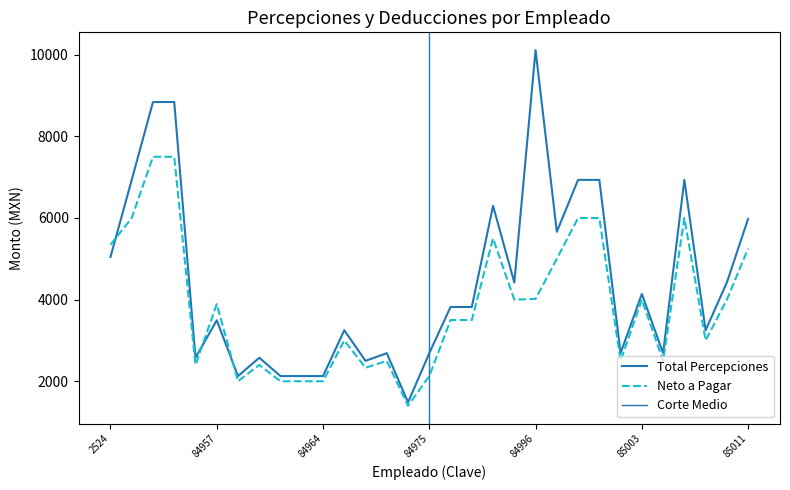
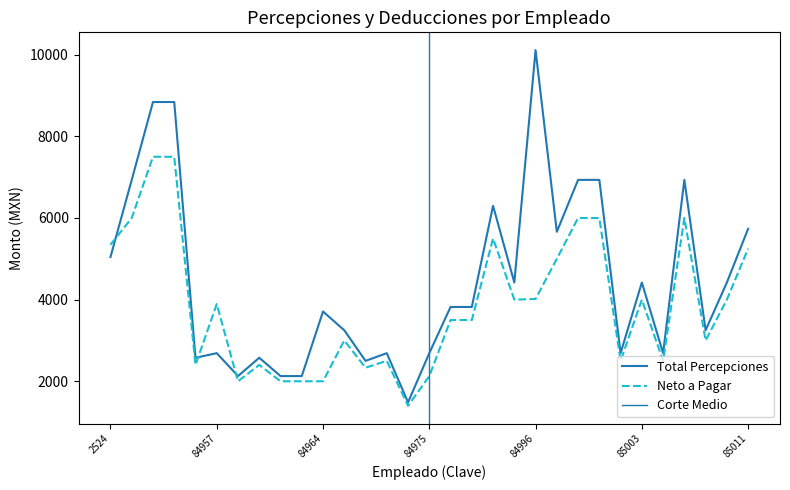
  {
    "Total Percepciones": {
      "2524": 5000,
-     "84957": 3500,
-     "84964": 2100,
+     "84957": 2700,
+     "84964": 3700,
      "84975": 2700,
      "84996": 10100,
-     "85003": 4100,
-     "85011": 6000
+     "85003": 4400,
+     "85011": 5700
    },
    "Neto a Pagar": {
      "2524": 5300,
      "84957": 3900,
      "84964": 2000,
      "84975": 2100,
      "84996": 4000,
      "85003": 4000,
      "85011": 5300
    }
  }
